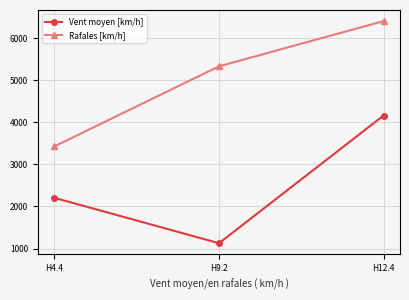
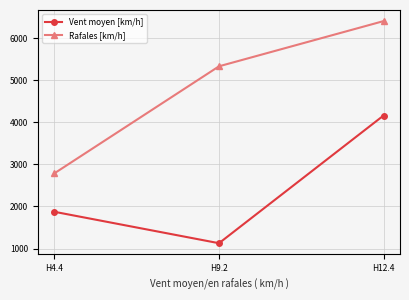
  {
    "Vent moyen [km/h]": {
-     "H4.4": 2200,
+     "H4.4": 1900,
      "H9.2": 1100,
      "H12.4": 4200
    },
    "Rafales [km/h]": {
-     "H4.4": 3400,
+     "H4.4": 2800,
      "H9.2": 5300,
      "H12.4": 6400
    }
  }
